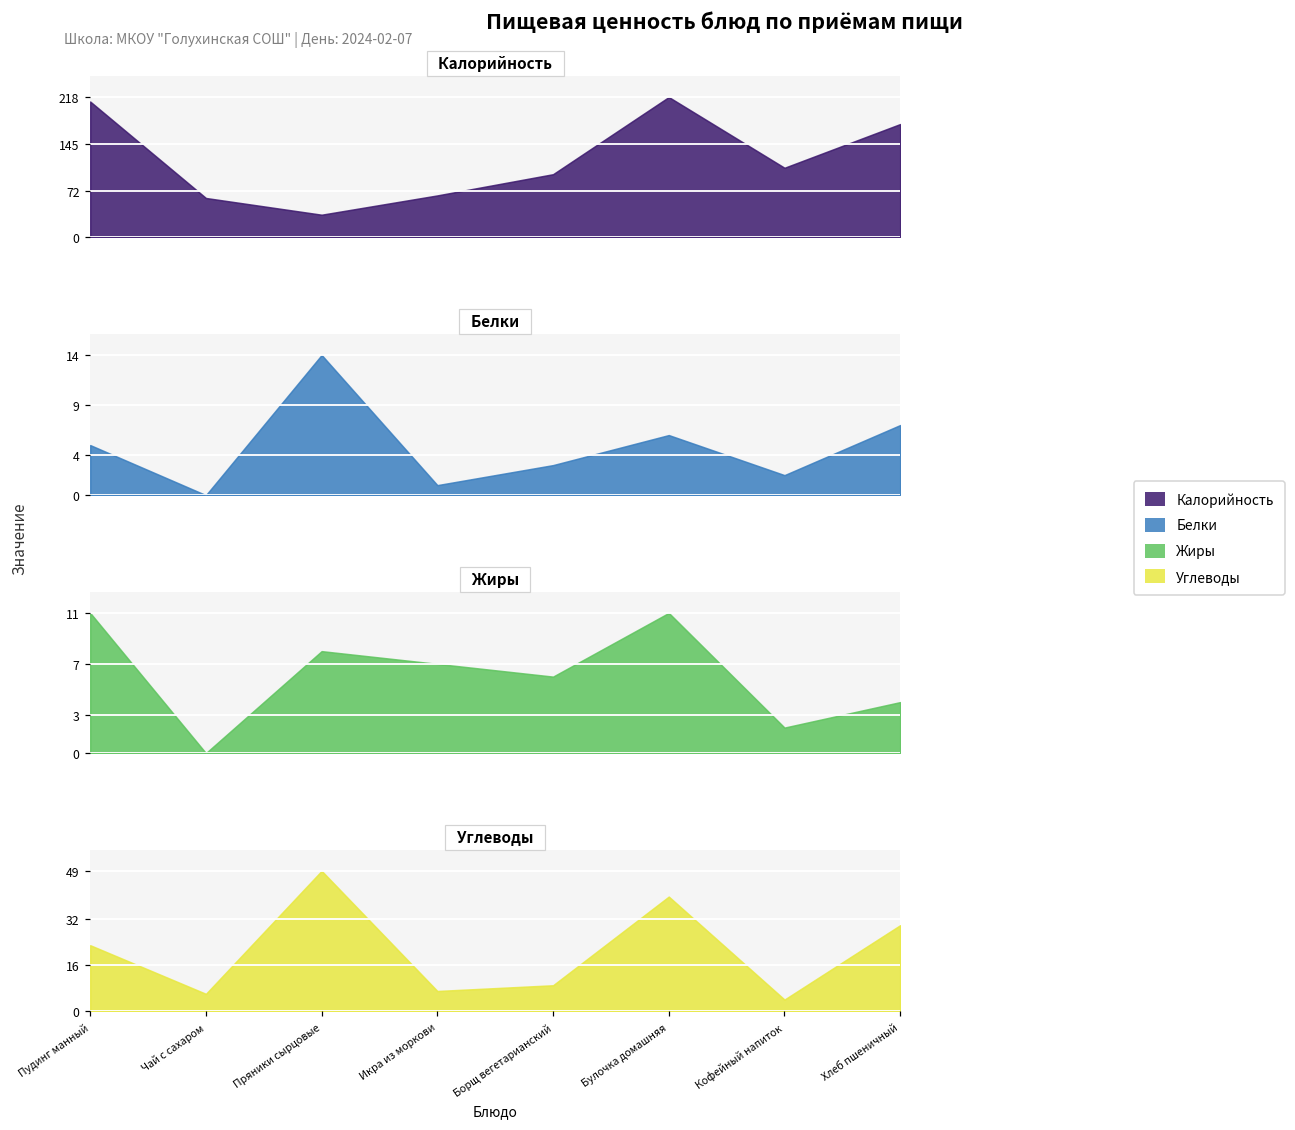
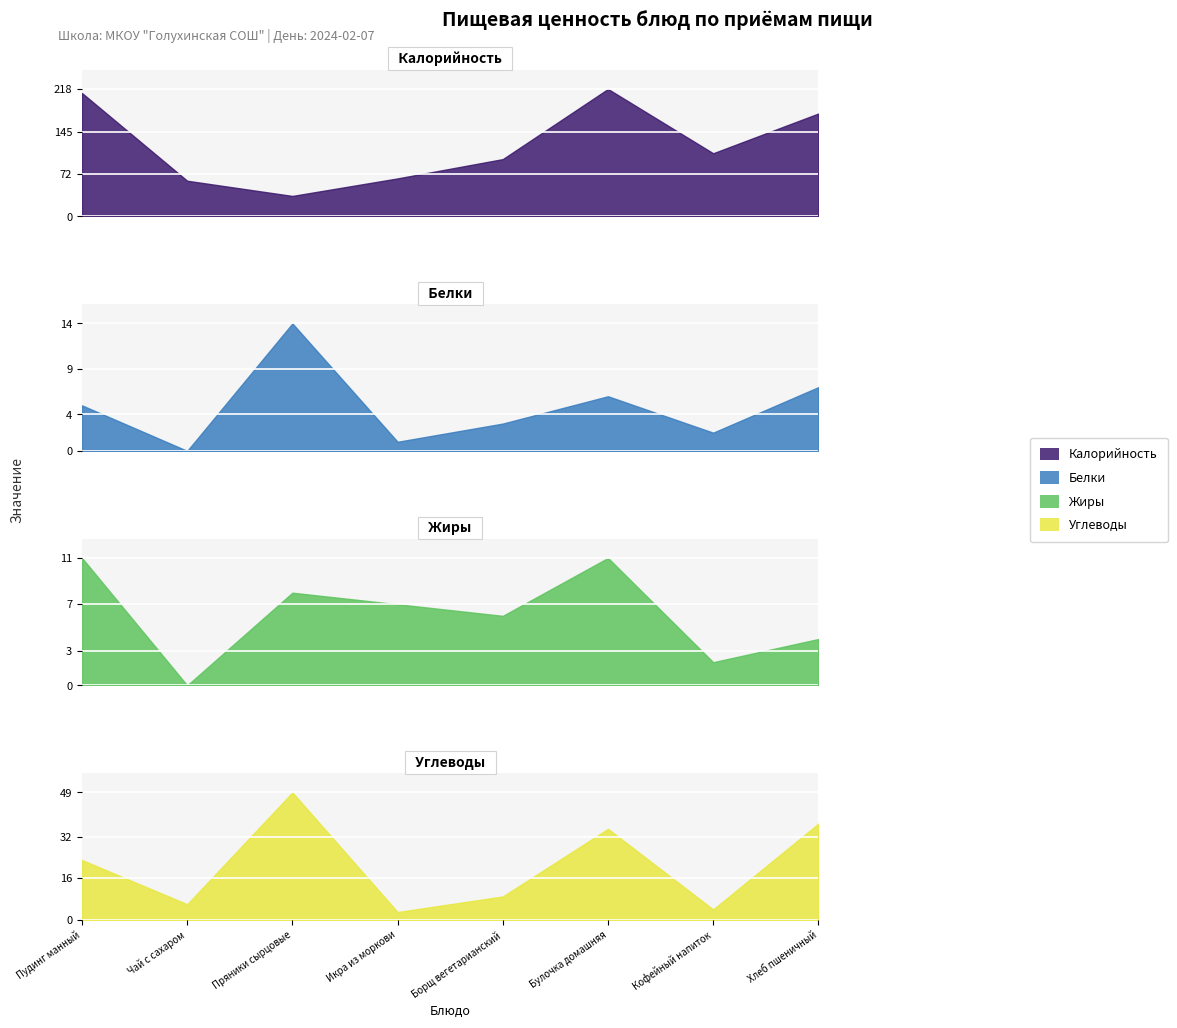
  {
    "Углеводы": {
      "Пудинг манный": 23,
      "Чай с сахаром": 6,
      "Пряники сырцовые": 49,
-     "Икра из моркови": 7,
+     "Икра из моркови": 3,
      "Борщ вегетарианский": 9,
-     "Булочка домашняя": 40,
+     "Булочка домашняя": 35,
      "Кофейный напиток": 4,
-     "Хлеб пшеничный": 30
+     "Хлеб пшеничный": 37
    }
  }
